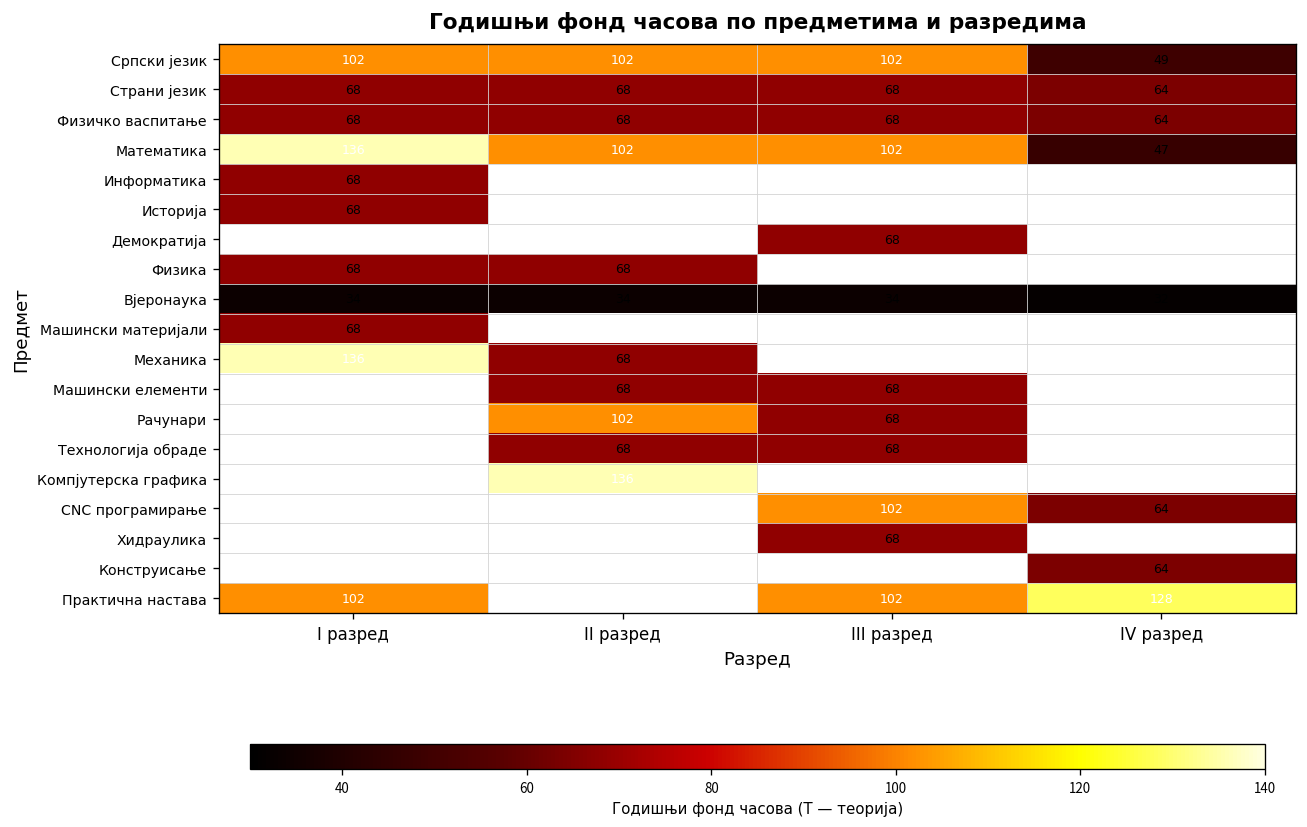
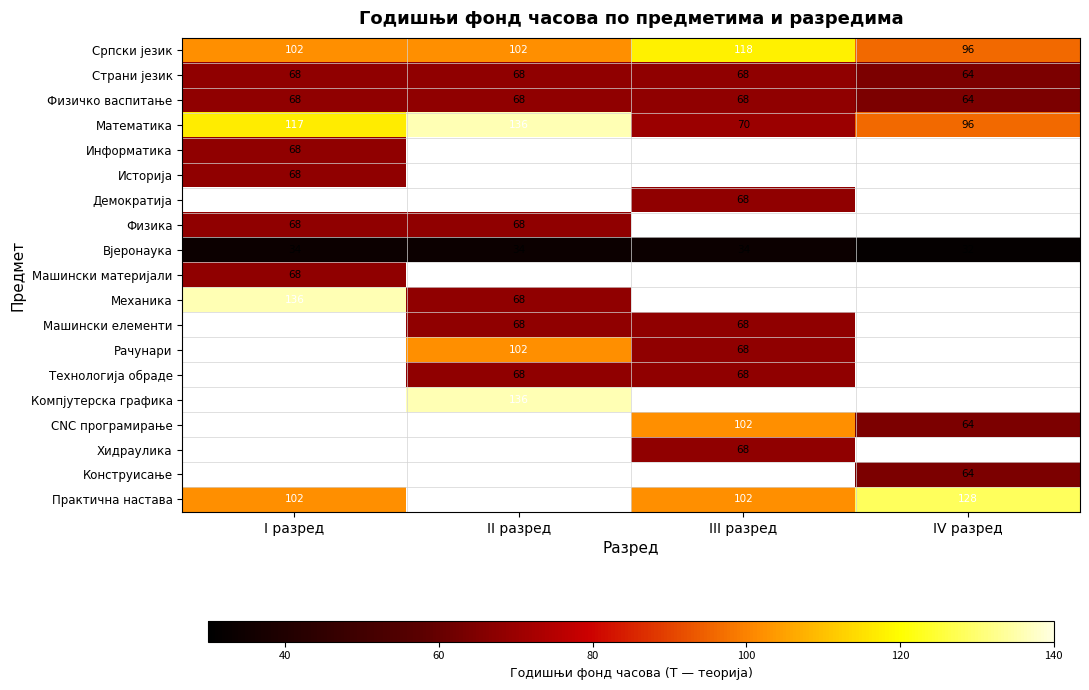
  {
    "Српски језик": {
      "I разред": 102,
      "II разред": 102,
-     "III разред": 102,
-     "IV разред": 49
+     "III разред": 118,
+     "IV разред": 96
    },
    "Страни језик": {
      "I разред": 68,
      "II разред": 68,
      "III разред": 68,
      "IV разред": 64
    },
    "Физичко васпитање": {
      "I разред": 68,
      "II разред": 68,
      "III разред": 68,
      "IV разред": 64
    },
    "Математика": {
-     "I разред": 136,
-     "II разред": 102,
-     "III разред": 102,
-     "IV разред": 47
+     "I разред": 117,
+     "II разред": 136,
+     "III разред": 70,
+     "IV разред": 96
    },
    "Информатика": {
      "I разред": 68
    },
    "Историја": {
      "I разред": 68
    },
    "Демократија": {
      "III разред": 68
    },
    "Физика": {
      "I разред": 68,
      "II разред": 68
    },
    "Машински материјали": {
      "I разред": 68
    },
    "Механика": {
      "I разред": 136,
      "II разред": 68
    },
    "Машински елементи": {
      "II разред": 68,
      "III разред": 68
    },
    "Рачунари": {
      "II разред": 102,
      "III разред": 68
    },
    "Технологија обраде": {
      "II разред": 68,
      "III разред": 68
    },
    "Компјутерска графика": {
      "II разред": 136
    },
    "CNC програмирање": {
      "III разред": 102,
      "IV разред": 64
    },
    "Хидраулика": {
      "III разред": 68
    },
    "Конструисање": {
      "IV разред": 64
    },
    "Практична настава": {
      "I разред": 102,
      "III разред": 102,
      "IV разред": 128
    }
  }
